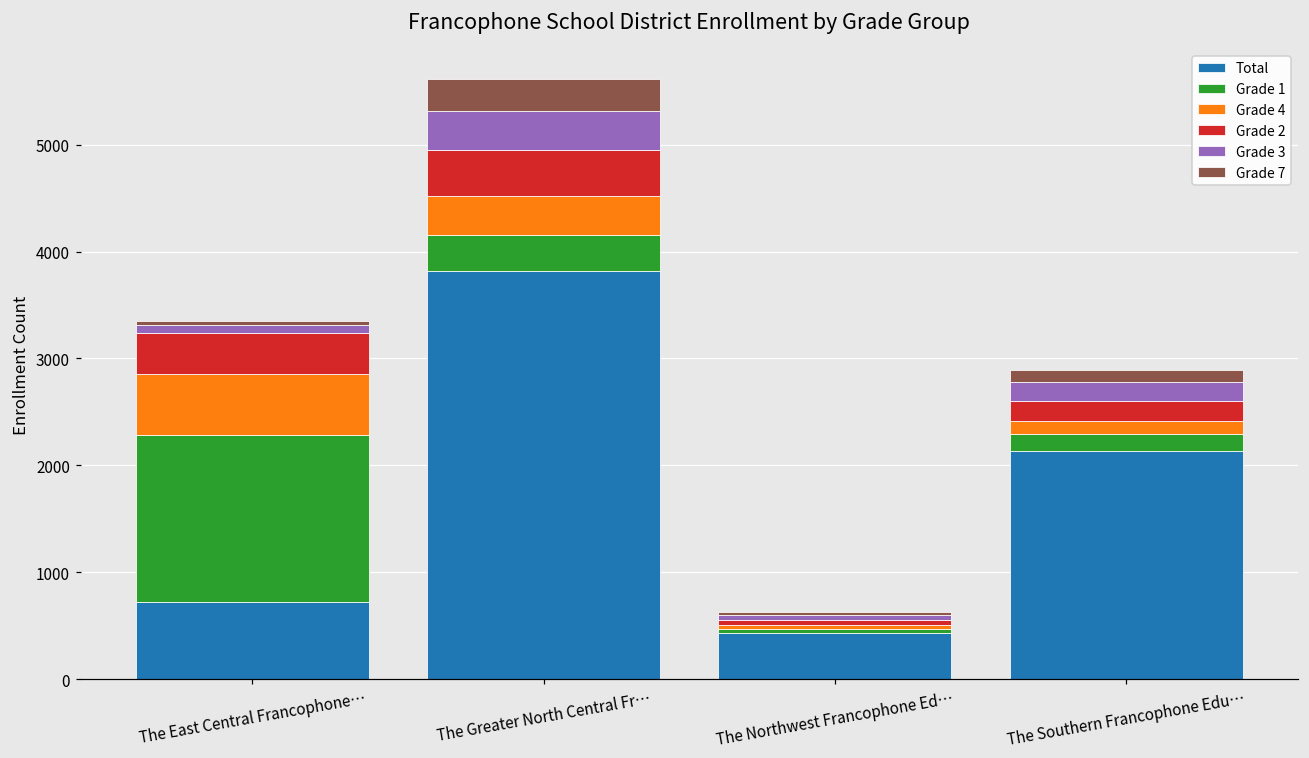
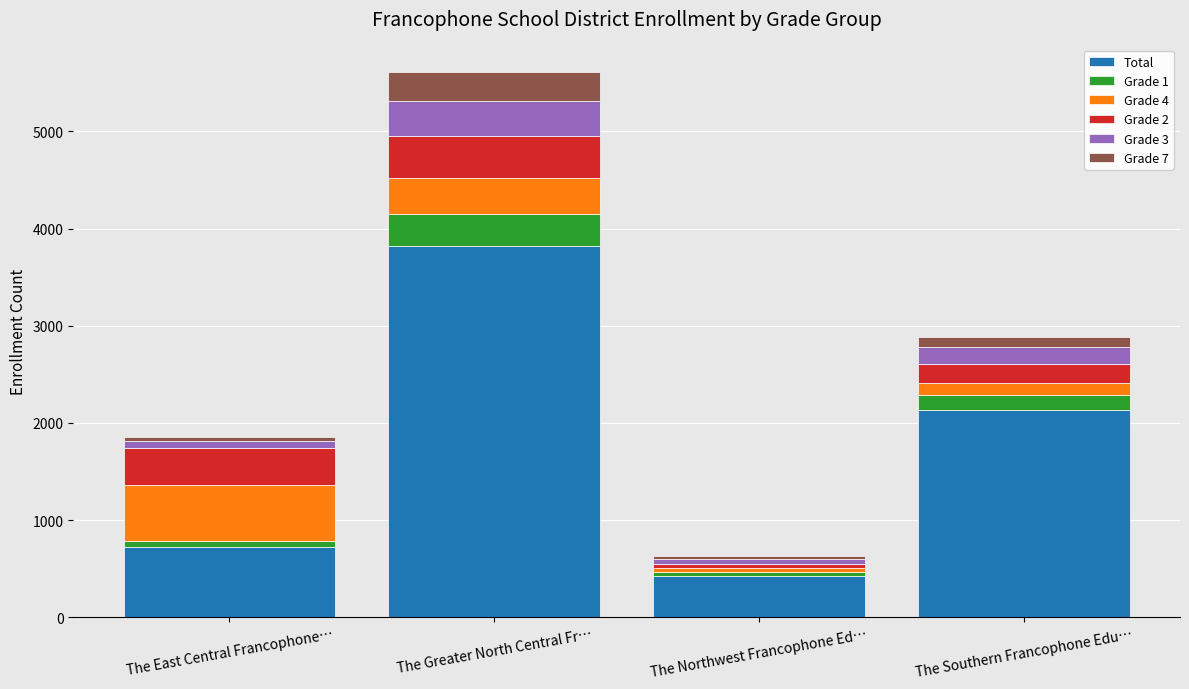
  {
    "Total": {
      "The East Central Francophone…": 700,
      "The Greater North Central Fr…": 3800,
      "The Northwest Francophone Ed…": 400,
      "The Southern Francophone Edu…": 2100
    },
    "Grade 1": {
-     "The East Central Francophone…": 1600,
+     "The East Central Francophone…": 100,
      "The Greater North Central Fr…": 300,
      "The Northwest Francophone Ed…": 0,
      "The Southern Francophone Edu…": 200
    },
    "Grade 4": {
      "The East Central Francophone…": 600,
      "The Greater North Central Fr…": 400,
      "The Northwest Francophone Ed…": 0,
      "The Southern Francophone Edu…": 100
    },
    "Grade 2": {
      "The East Central Francophone…": 400,
      "The Greater North Central Fr…": 400,
      "The Northwest Francophone Ed…": 0,
      "The Southern Francophone Edu…": 200
    },
    "Grade 3": {
      "The East Central Francophone…": 100,
      "The Greater North Central Fr…": 400,
      "The Northwest Francophone Ed…": 100,
      "The Southern Francophone Edu…": 200
    },
    "Grade 7": {
      "The East Central Francophone…": 0,
      "The Greater North Central Fr…": 300,
      "The Northwest Francophone Ed…": 0,
      "The Southern Francophone Edu…": 100
    }
  }
